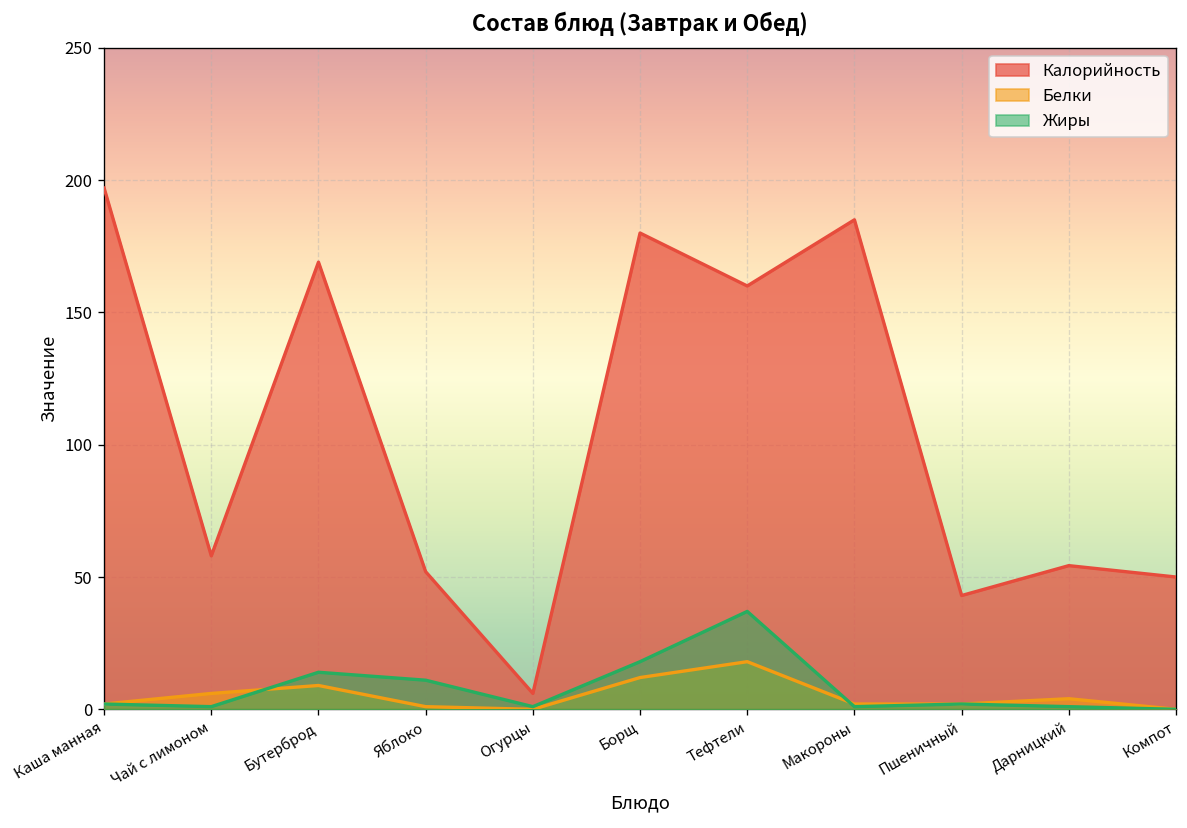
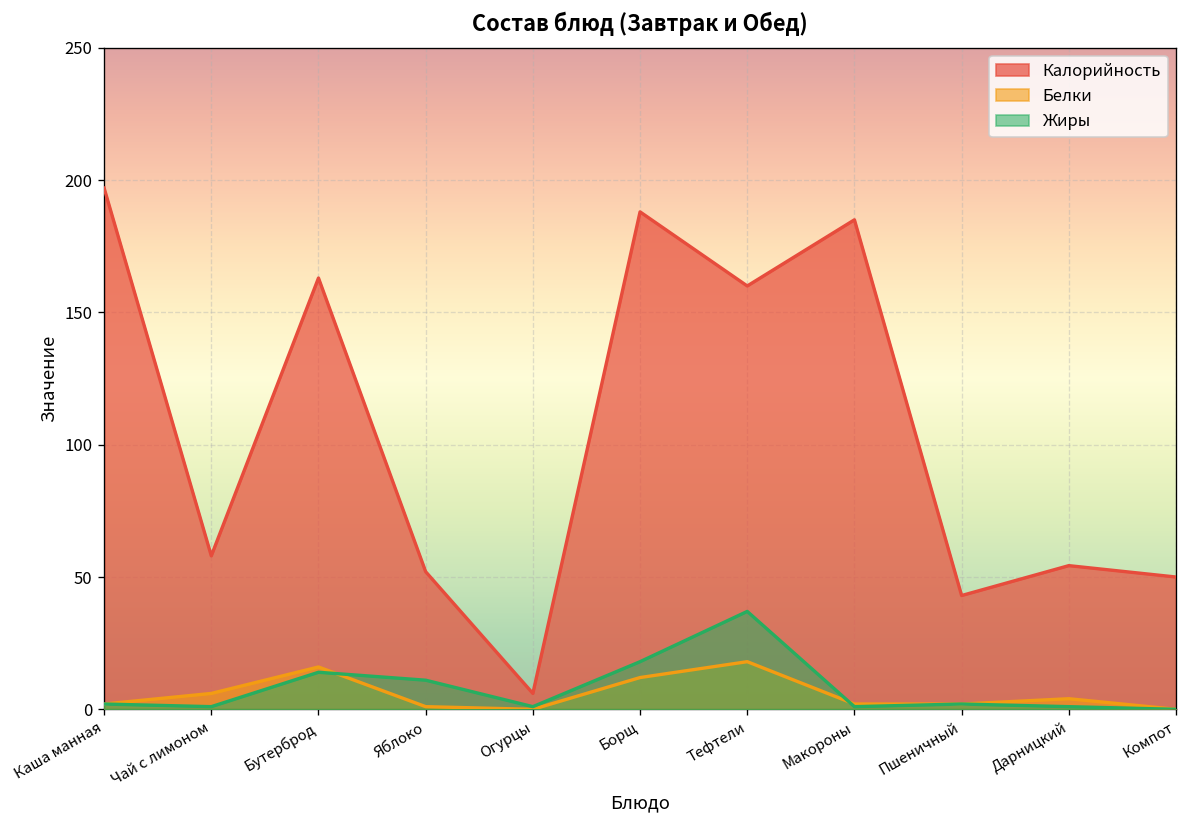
  {
    "Калорийность": {
      "Каша манная": 197,
      "Чай с лимоном": 58,
-     "Бутерброд": 169,
+     "Бутерброд": 163,
      "Яблоко": 52,
      "Огурцы": 6,
-     "Борщ": 180,
+     "Борщ": 188,
      "Тефтели": 160,
      "Макороны": 185,
      "Пшеничный": 43,
      "Дарницкий": 54,
      "Компот": 50
    },
    "Белки": {
      "Чай с лимоном": 6,
-     "Бутерброд": 9,
+     "Бутерброд": 16,
      "Яблоко": 1,
      "Борщ": 12,
      "Тефтели": 18,
      "Дарницкий": 4
    },
    "Жиры": {
      "Чай с лимоном": 1,
      "Бутерброд": 14,
      "Яблоко": 11,
      "Борщ": 18,
      "Тефтели": 37,
      "Дарницкий": 1
    }
  }
